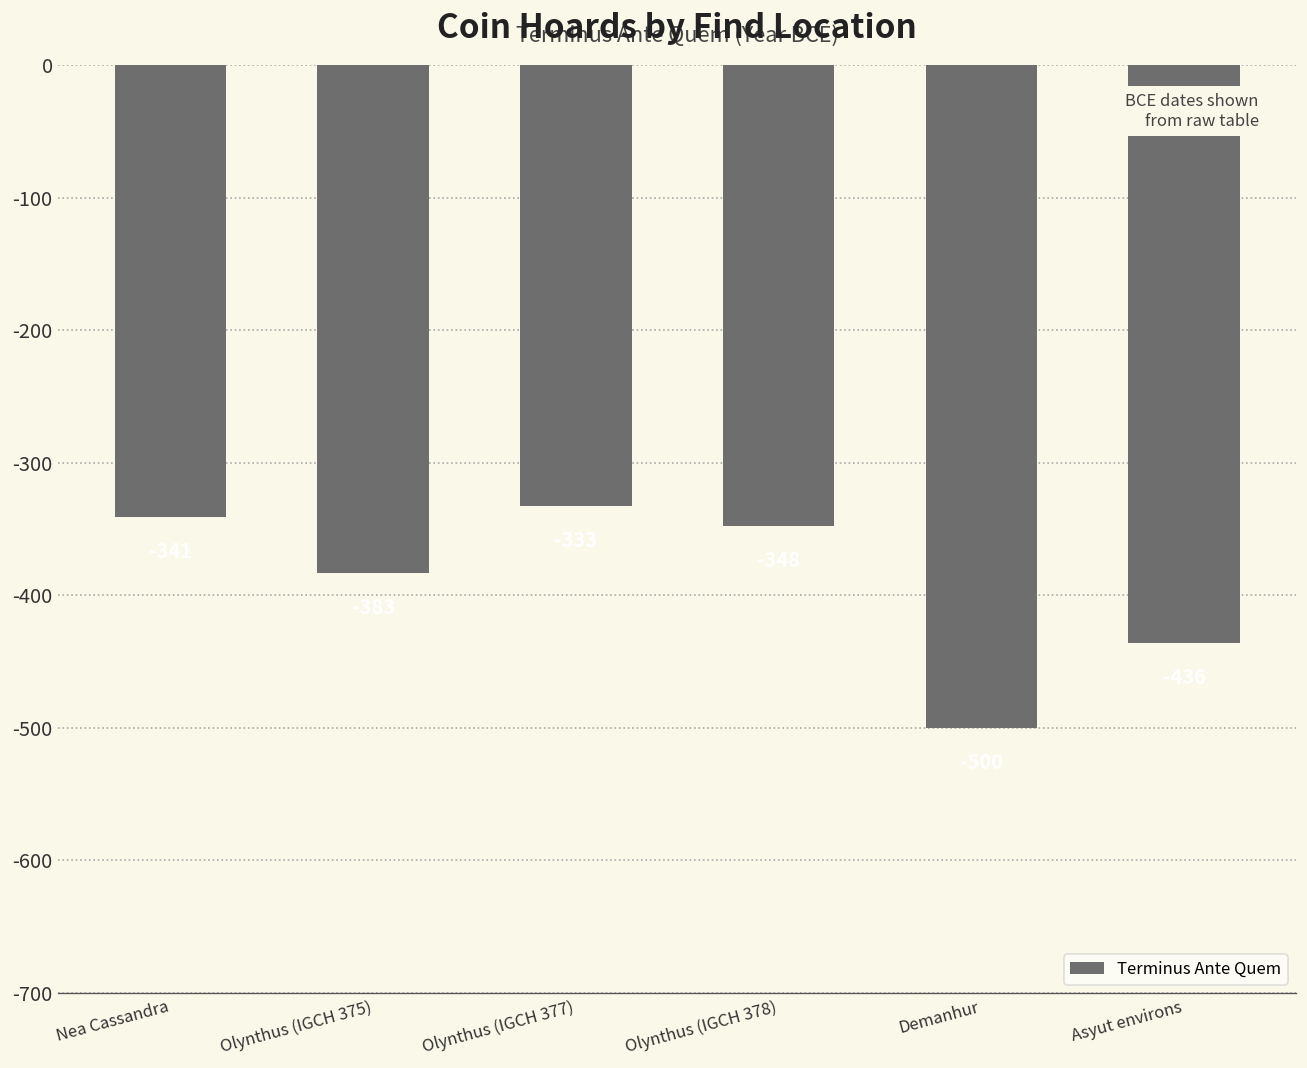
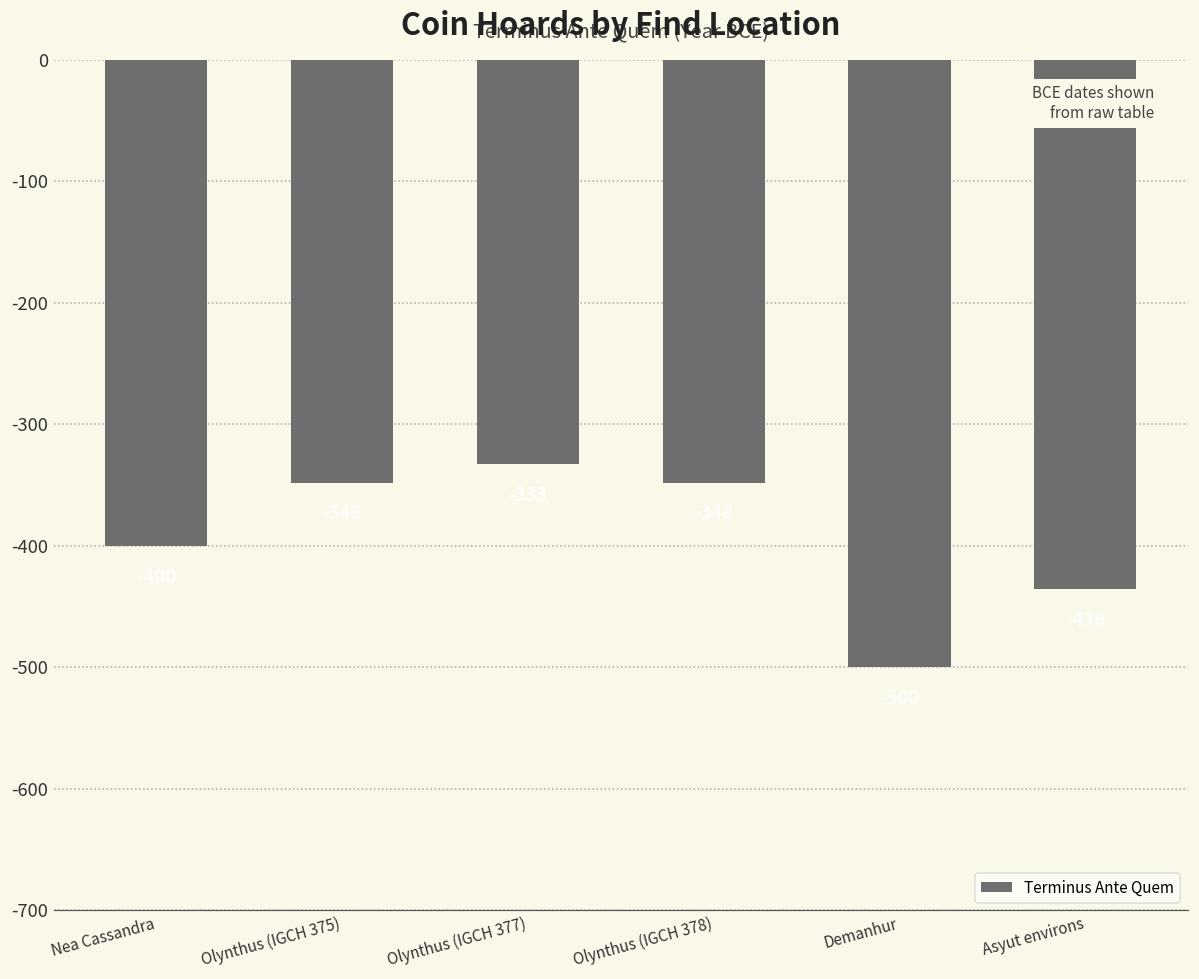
  {
-   "Nea Cassandra": -341,
-   "Olynthus (IGCH 375)": -383,
+   "Nea Cassandra": -400,
+   "Olynthus (IGCH 375)": -348,
    "Olynthus (IGCH 377)": -333,
    "Olynthus (IGCH 378)": -348,
    "Demanhur": -500,
    "Asyut environs": -436
  }
